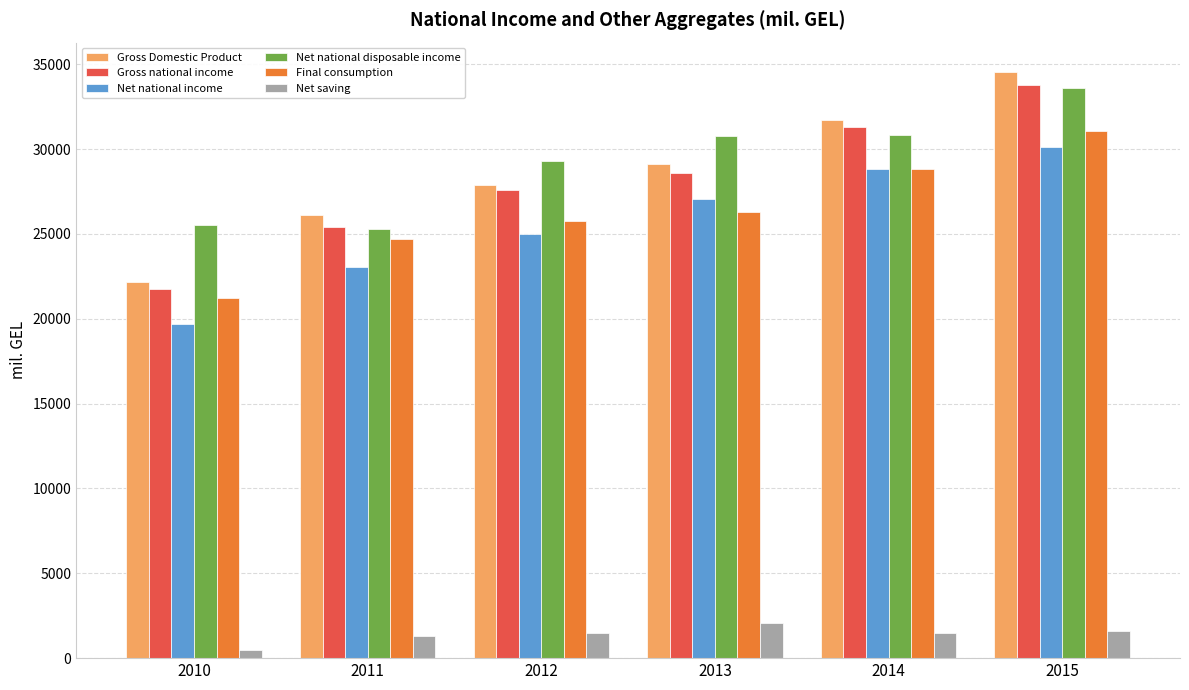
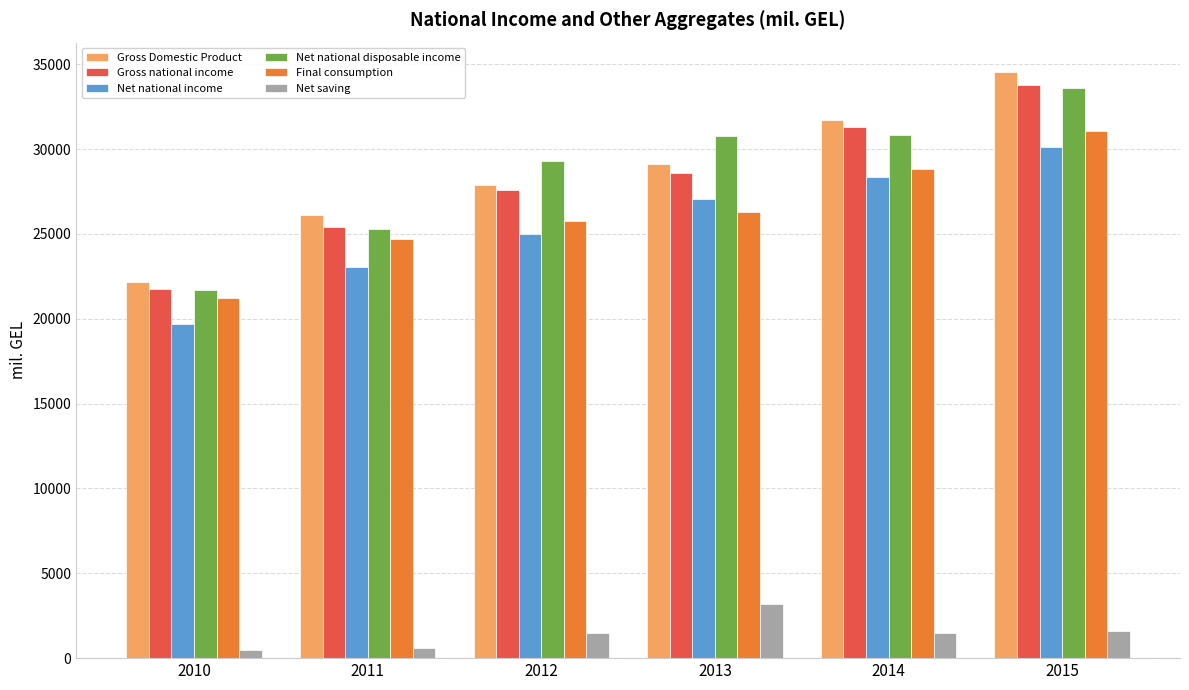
  {
    "Gross Domestic Product": {
      "2010": 22100,
      "2011": 26100,
      "2012": 27900,
      "2013": 29100,
      "2014": 31700,
      "2015": 34500
    },
    "Net national income": {
      "2010": 19700,
      "2011": 23000,
      "2012": 25000,
      "2013": 27100,
-     "2014": 28800,
+     "2014": 28300,
      "2015": 30100
    },
    "Net national disposable income": {
-     "2010": 25500,
+     "2010": 21700,
      "2011": 25300,
      "2012": 29300,
      "2013": 30800,
      "2014": 30900,
      "2015": 33600
    },
    "Net saving": {
      "2010": 500,
-     "2011": 1300,
+     "2011": 600,
      "2012": 1500,
-     "2013": 2100,
+     "2013": 3200,
      "2014": 1500,
      "2015": 1600
    }
  }
